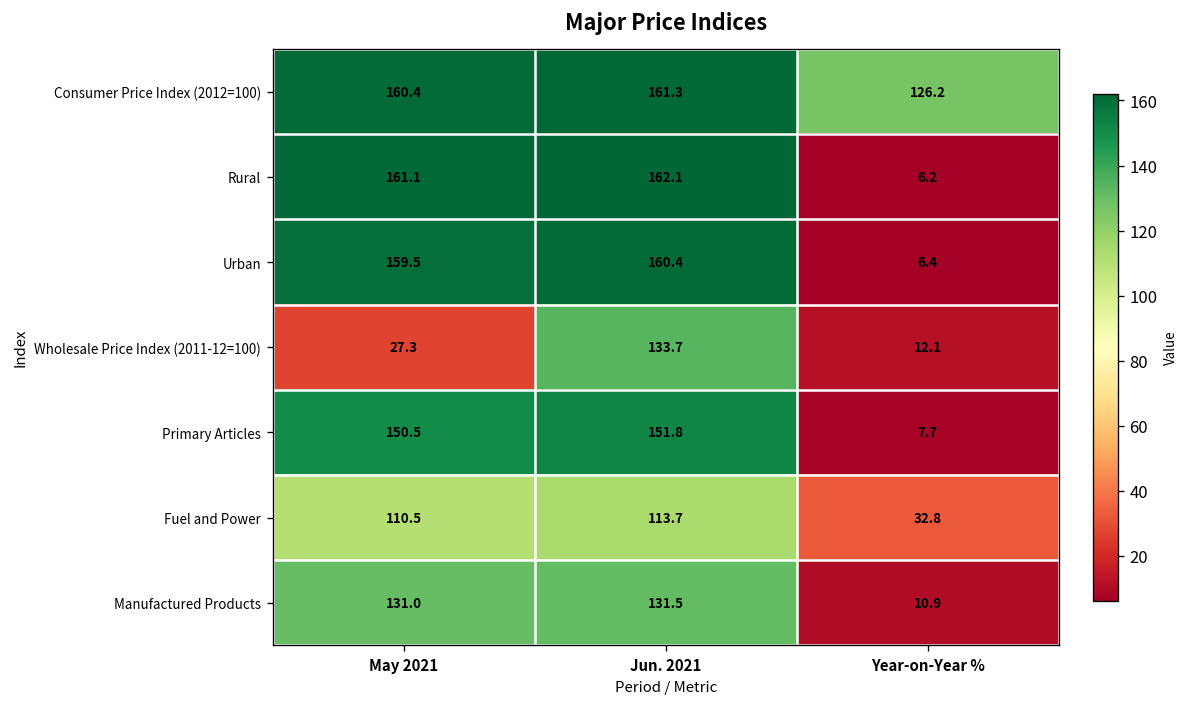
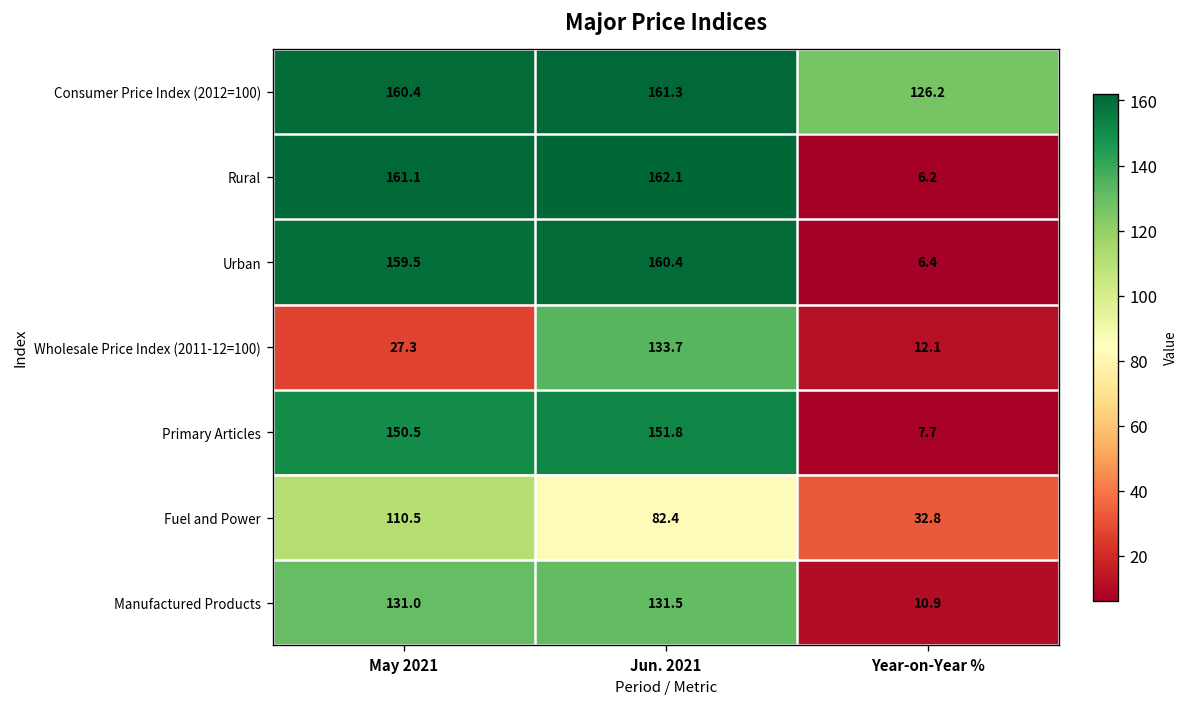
  {
    "Consumer Price Index (2012=100)": {
      "May 2021": 160.4,
      "Jun. 2021": 161.3,
      "Year-on-Year %": 126.2
    },
    "Rural": {
      "May 2021": 161.1,
      "Jun. 2021": 162.1,
      "Year-on-Year %": 6.2
    },
    "Urban": {
      "May 2021": 159.5,
      "Jun. 2021": 160.4,
      "Year-on-Year %": 6.4
    },
    "Wholesale Price Index (2011-12=100)": {
      "May 2021": 27.3,
      "Jun. 2021": 133.7,
      "Year-on-Year %": 12.1
    },
    "Primary Articles": {
      "May 2021": 150.5,
      "Jun. 2021": 151.8,
      "Year-on-Year %": 7.7
    },
    "Fuel and Power": {
      "May 2021": 110.5,
-     "Jun. 2021": 113.7,
+     "Jun. 2021": 82.4,
      "Year-on-Year %": 32.8
    },
    "Manufactured Products": {
      "May 2021": 131.0,
      "Jun. 2021": 131.5,
      "Year-on-Year %": 10.9
    }
  }
